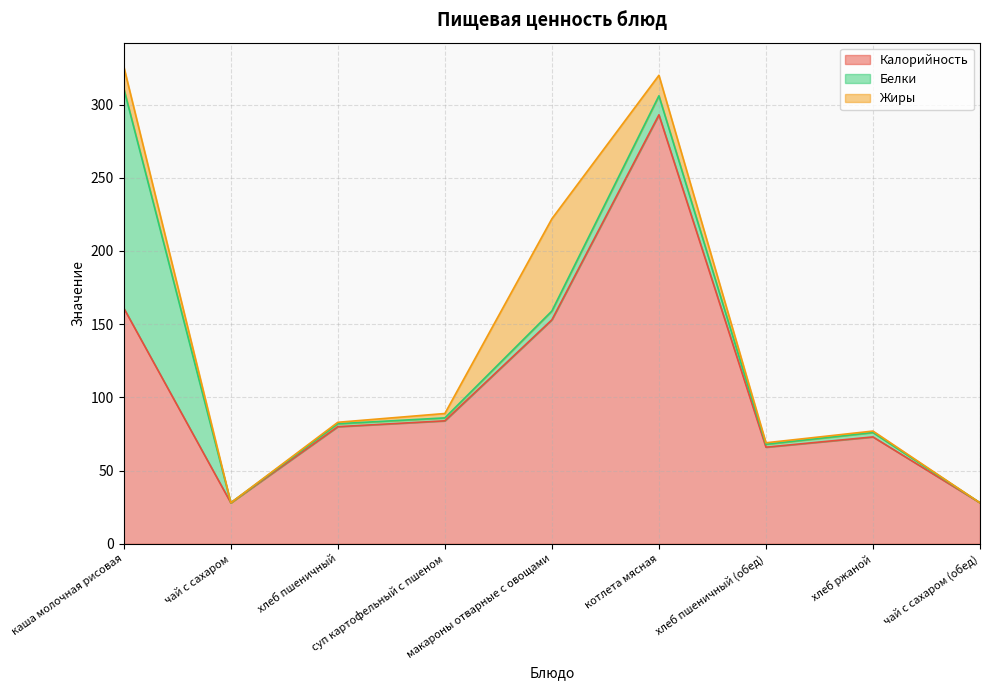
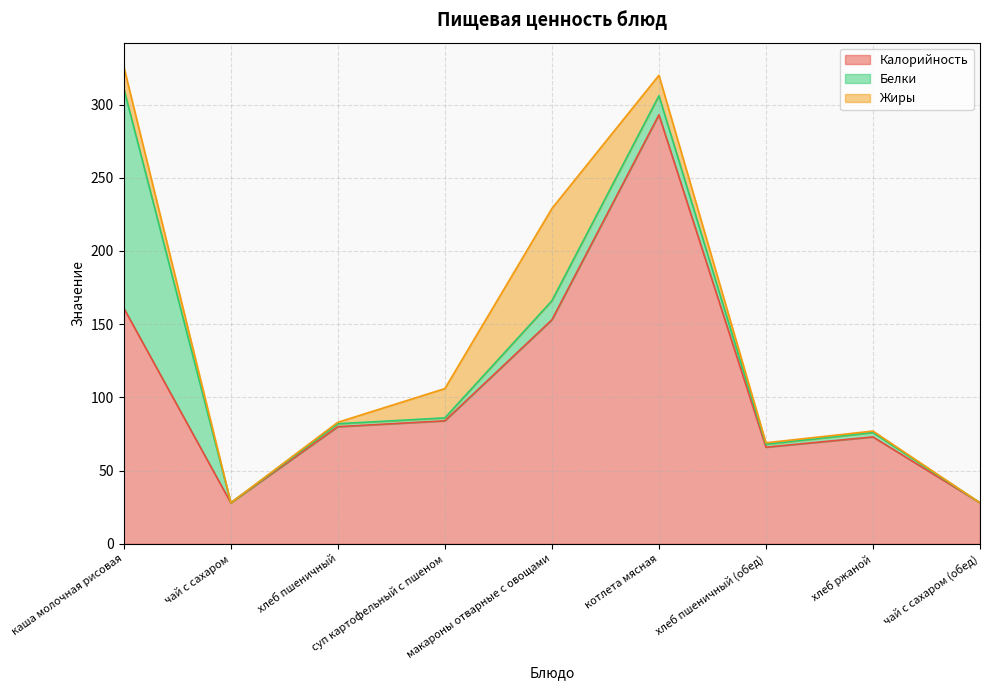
  {
    "Калорийность": {
      "каша молочная рисовая": 161,
      "хлеб пшеничный": 80,
      "суп картофельный с пшеном": 84,
      "макароны отварные с овощами": 153,
      "котлета мясная": 293,
      "хлеб пшеничный (обед)": 66,
      "хлеб ржаной": 73
    },
    "Белки": {
      "каша молочная рисовая": 150,
      "суп картофельный с пшеном": 2,
-     "макароны отварные с овощами": 6,
+     "макароны отварные с овощами": 13,
      "котлета мясная": 13
    },
    "Жиры": {
      "каша молочная рисовая": 15,
-     "суп картофельный с пшеном": 3,
+     "суп картофельный с пшеном": 20,
      "макароны отварные с овощами": 63,
      "котлета мясная": 14
    }
  }
